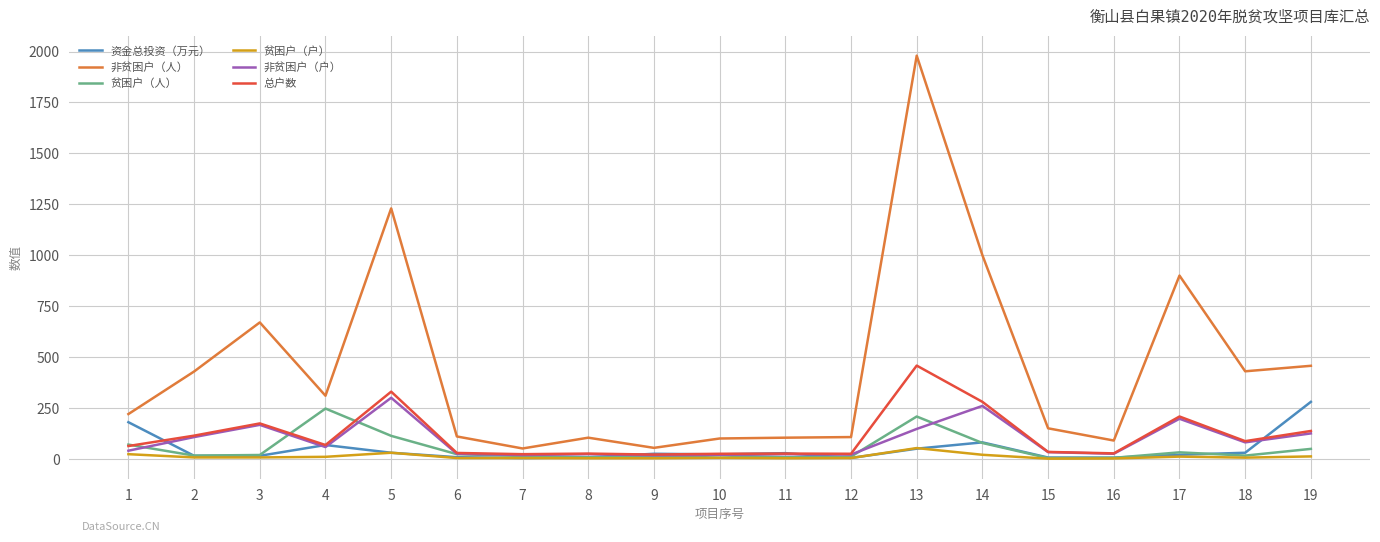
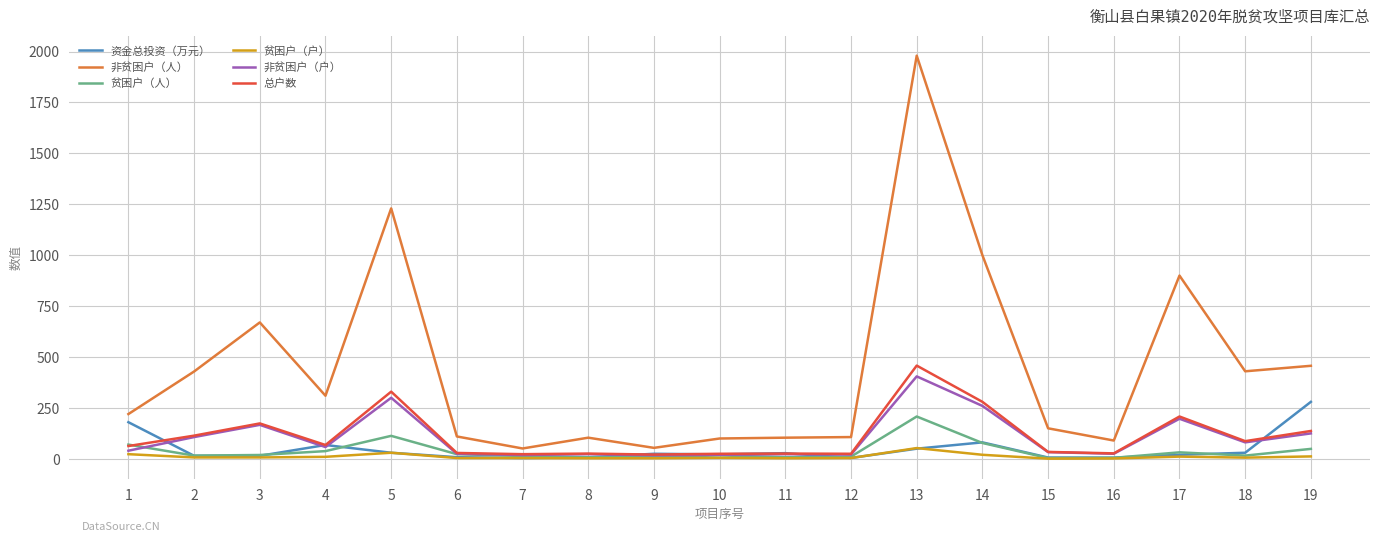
  {
    "资金总投资（万元）": {
      "1": 180,
      "18": 30,
      "19": 280
    },
    "贫困户（人）": {
-     "4": 250,
+     "4": 40,
      "5": 110,
      "13": 210,
      "19": 50
    },
    "非贫困户（户）": {
      "1": 40,
      "5": 300,
-     "13": 150,
+     "13": 410,
      "14": 260
    }
  }
